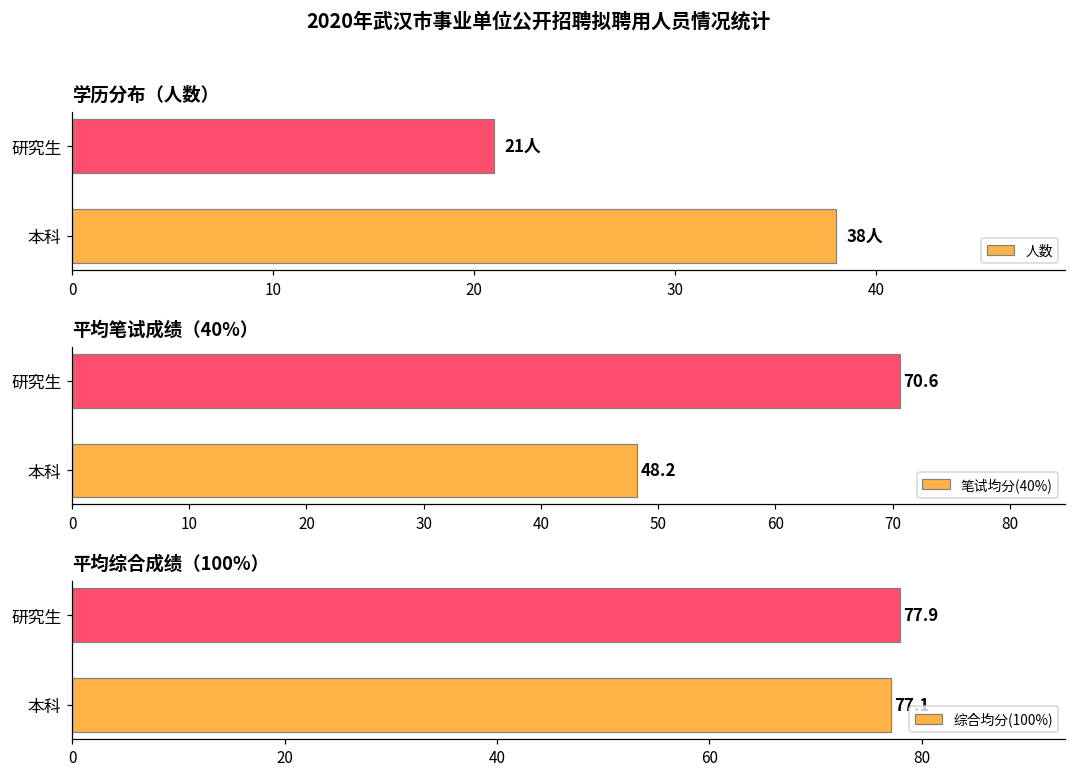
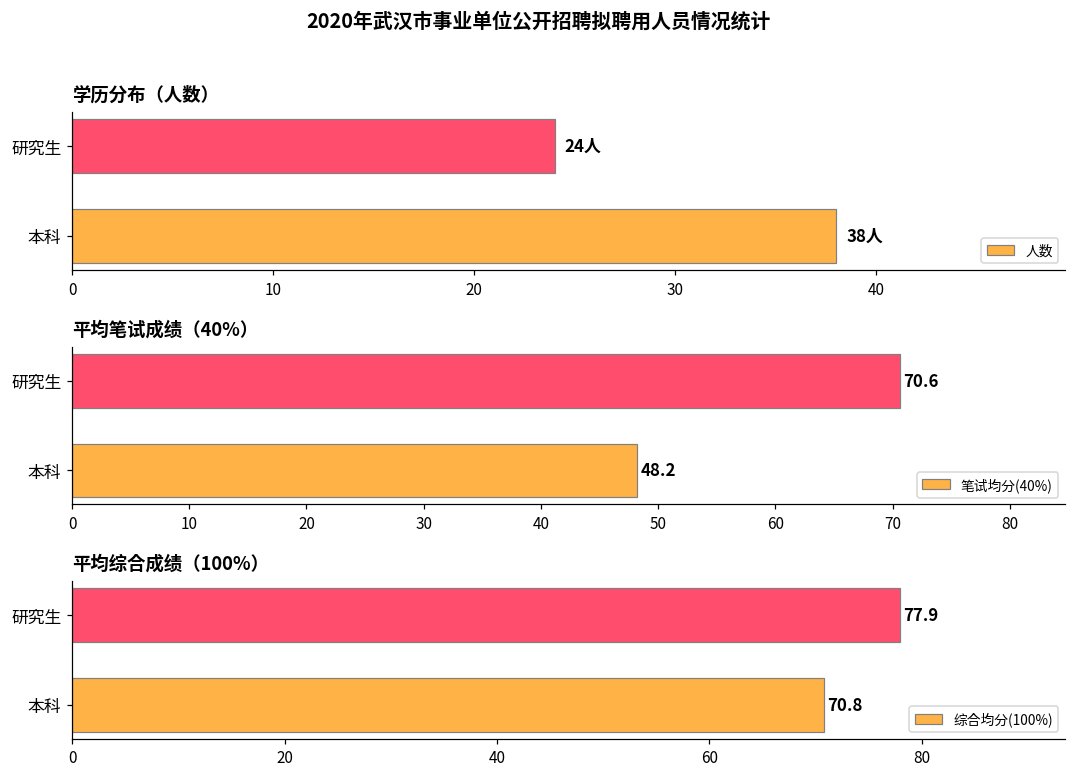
  {
    "学历分布（人数）": {
-     "研究生": "21人",
+     "研究生": "24人",
      "本科": "38人"
    },
    "平均笔试成绩（40%）": {
      "研究生": "70.6",
      "本科": "48.2"
    },
    "平均综合成绩（100%）": {
-     "本科": "77"
+     "本科": "71"
    }
  }
